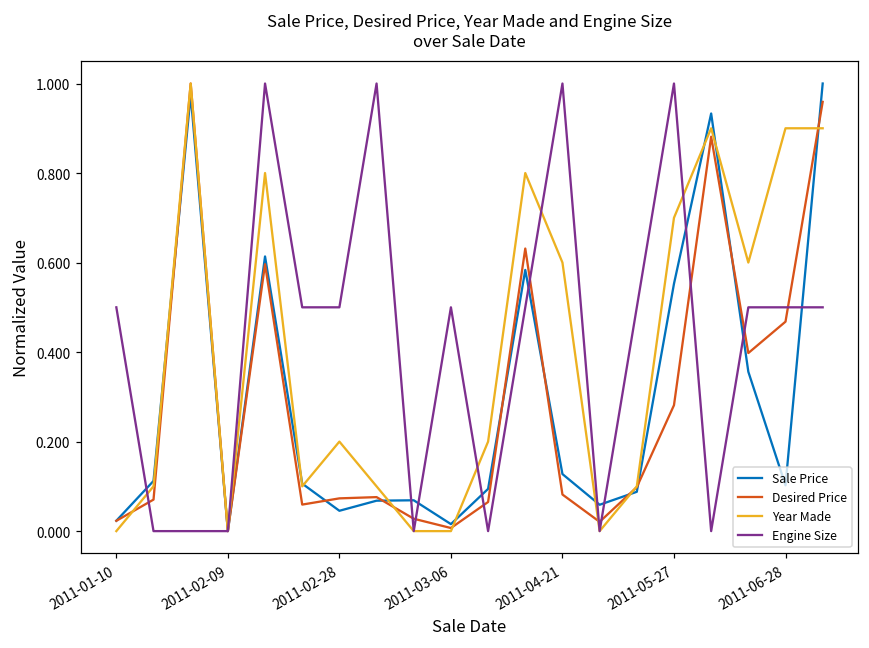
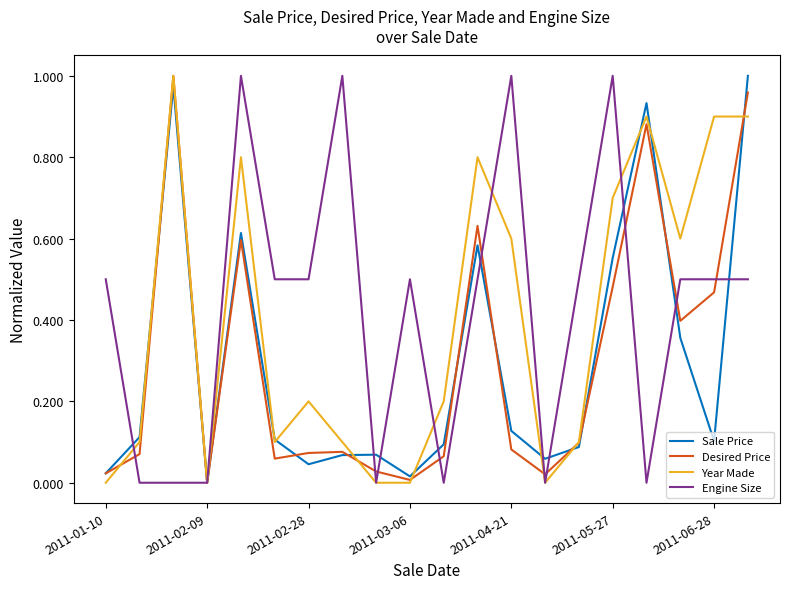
  {
    "Sale Price": {
      "2011-02-28": 0.05,
      "2011-03-06": 0.02,
      "2011-04-21": 0.13,
      "2011-05-27": 0.55
    },
    "Desired Price": {
      "2011-02-28": 0.07,
      "2011-03-06": 0.01,
      "2011-04-21": 0.08,
-     "2011-05-27": 0.28,
+     "2011-05-27": 0.48,
      "2011-06-28": 0.47
    },
    "Year Made": {
      "2011-01-10": 0.00,
      "2011-02-28": 0.20,
      "2011-03-06": 0.00,
      "2011-04-21": 0.60,
      "2011-05-27": 0.70,
      "2011-06-28": 0.90
    },
    "Engine Size": {
      "2011-01-10": 0.50,
      "2011-02-28": 0.50,
      "2011-03-06": 0.50,
      "2011-04-21": 1.00,
      "2011-05-27": 1.00,
      "2011-06-28": 0.50
    }
  }
